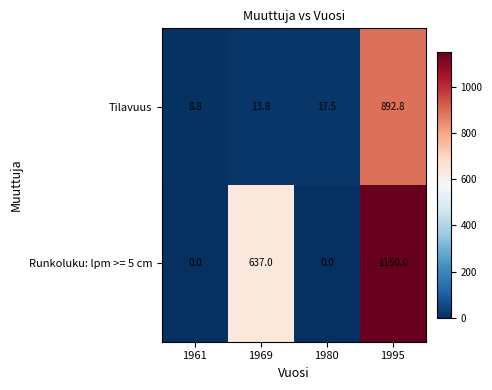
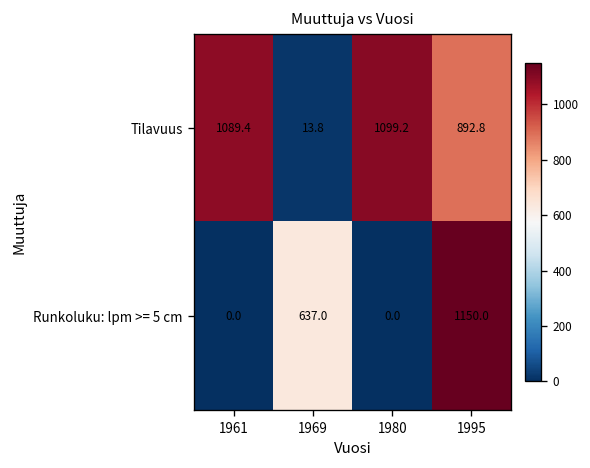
  {
    "Tilavuus": {
-     "1961": 8.8,
+     "1961": 1089.4,
      "1969": 13.8,
-     "1980": 17.5,
+     "1980": 1099.2,
      "1995": 892.8
    },
    "Runkoluku: lpm >= 5 cm": {
      "1961": 0.0,
      "1969": 637.0,
      "1980": 0.0,
      "1995": 1150.0
    }
  }
